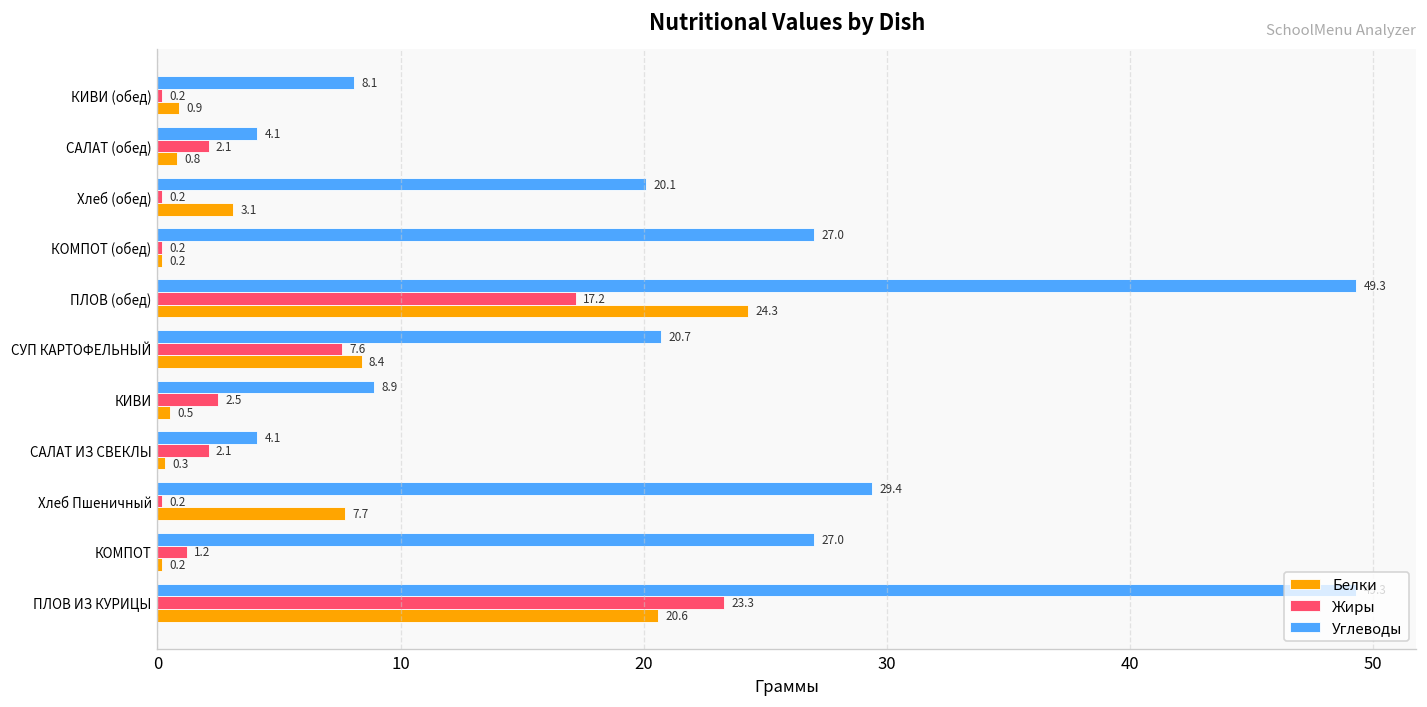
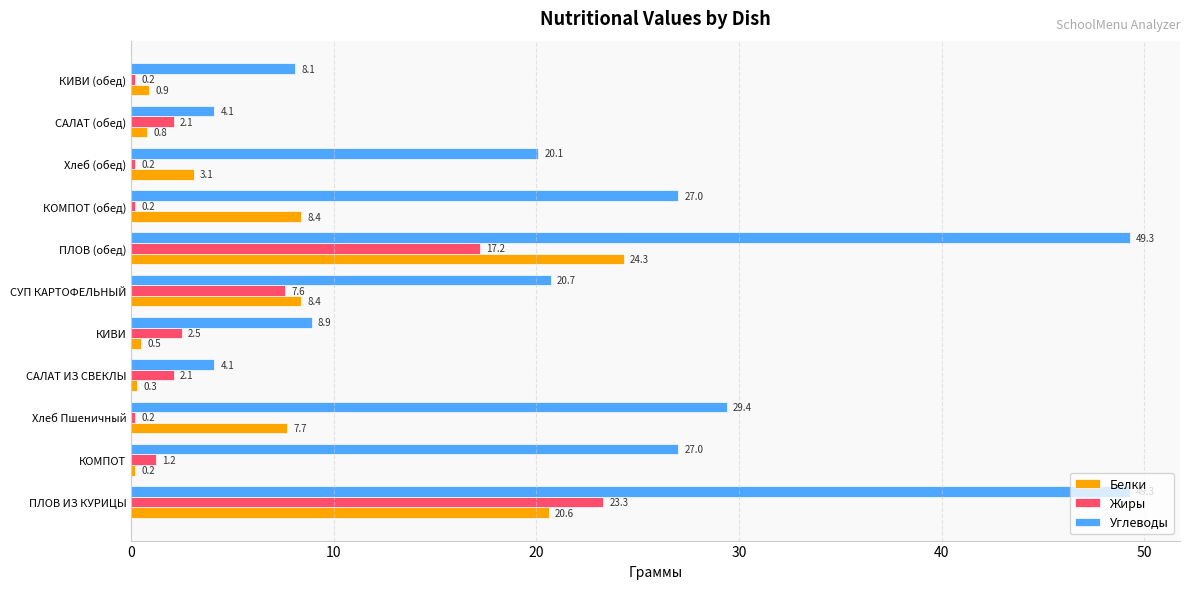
  {
    "Белки": {
      "КИВИ (обед)": 0.9,
      "САЛАТ (обед)": 0.8,
      "Хлеб (обед)": 3.1,
-     "КОМПОТ (обед)": 0.2,
+     "КОМПОТ (обед)": 8.4,
      "ПЛОВ (обед)": 24.3,
      "СУП КАРТОФЕЛЬНЫЙ": 8.4,
      "КИВИ": 0.5,
      "САЛАТ ИЗ СВЕКЛЫ": 0.3,
      "Хлеб Пшеничный": 7.7,
      "КОМПОТ": 0.2,
      "ПЛОВ ИЗ КУРИЦЫ": 20.6
    },
    "Жиры": {
      "КИВИ (обед)": 0.2,
      "САЛАТ (обед)": 2.1,
      "Хлеб (обед)": 0.2,
      "КОМПОТ (обед)": 0.2,
      "ПЛОВ (обед)": 17.2,
      "СУП КАРТОФЕЛЬНЫЙ": 7.6,
      "КИВИ": 2.5,
      "САЛАТ ИЗ СВЕКЛЫ": 2.1,
      "Хлеб Пшеничный": 0.2,
      "КОМПОТ": 1.2,
      "ПЛОВ ИЗ КУРИЦЫ": 23.3
    },
    "Углеводы": {
      "КИВИ (обед)": 8.1,
      "САЛАТ (обед)": 4.1,
      "Хлеб (обед)": 20.1,
      "КОМПОТ (обед)": 27.0,
      "ПЛОВ (обед)": 49.3,
      "СУП КАРТОФЕЛЬНЫЙ": 20.7,
      "КИВИ": 8.9,
      "САЛАТ ИЗ СВЕКЛЫ": 4.1,
      "Хлеб Пшеничный": 29.4,
      "КОМПОТ": 27.0
    }
  }
